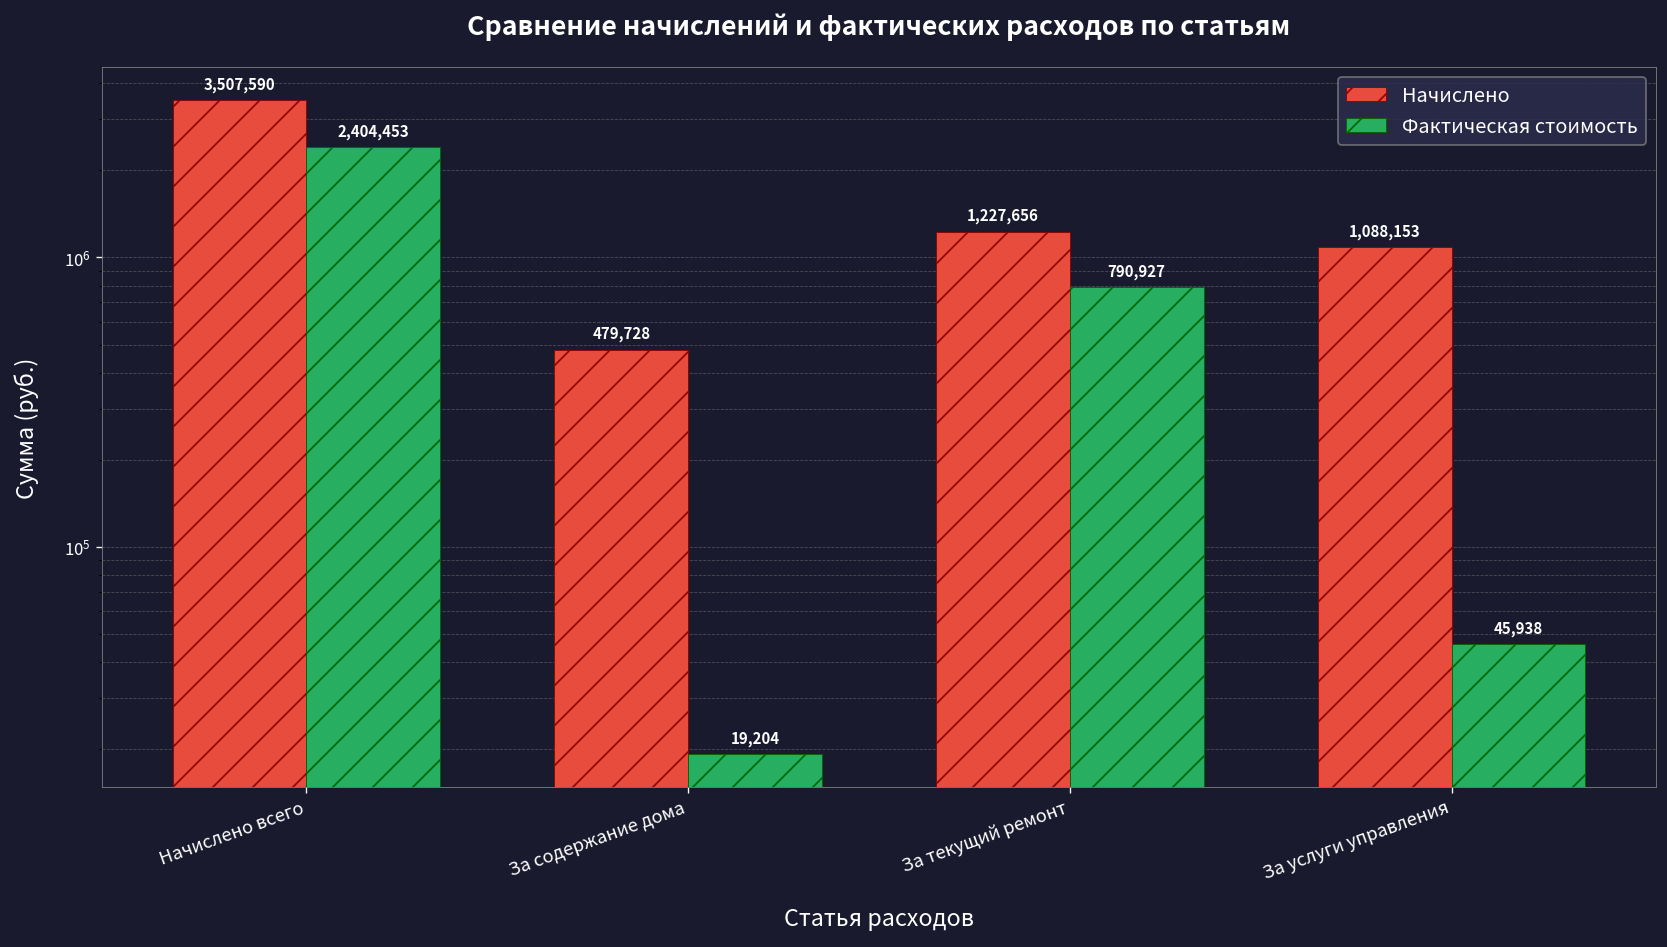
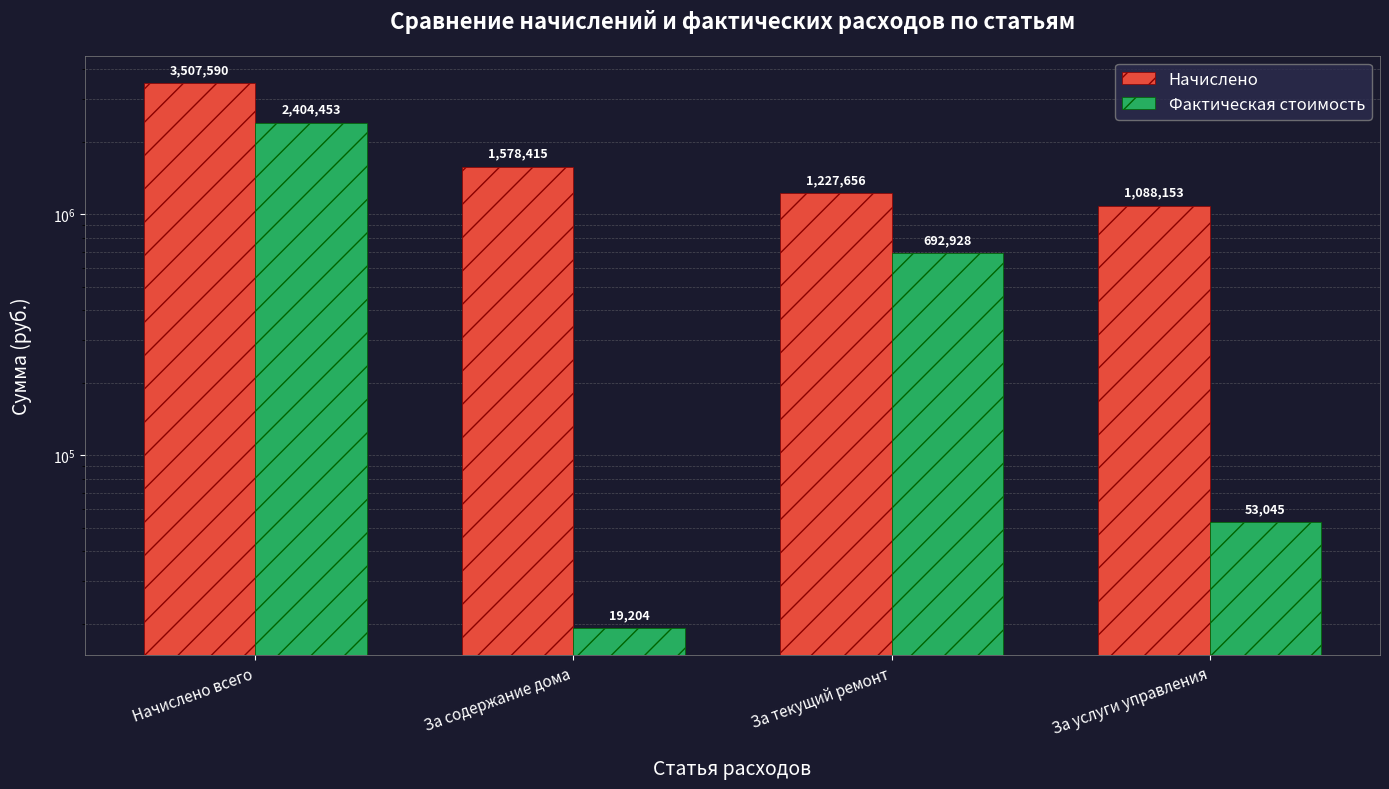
  {
    "Начислено": {
      "Начислено всего": "3,507,590",
-     "За содержание дома": "479,728",
+     "За содержание дома": "1,578,415",
      "За текущий ремонт": "1,227,656",
      "За услуги управления": "1,088,153"
    },
    "Фактическая стоимость": {
      "Начислено всего": "2,404,453",
      "За содержание дома": "19,204",
-     "За текущий ремонт": "790,927",
-     "За услуги управления": "45,938"
+     "За текущий ремонт": "692,928",
+     "За услуги управления": "53,045"
    }
  }
